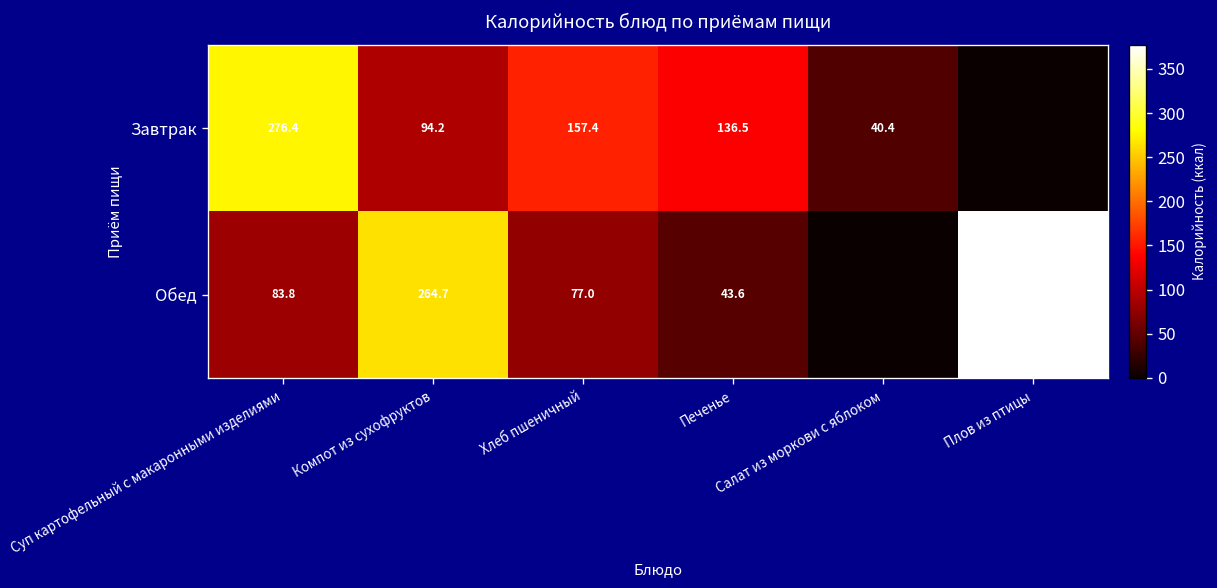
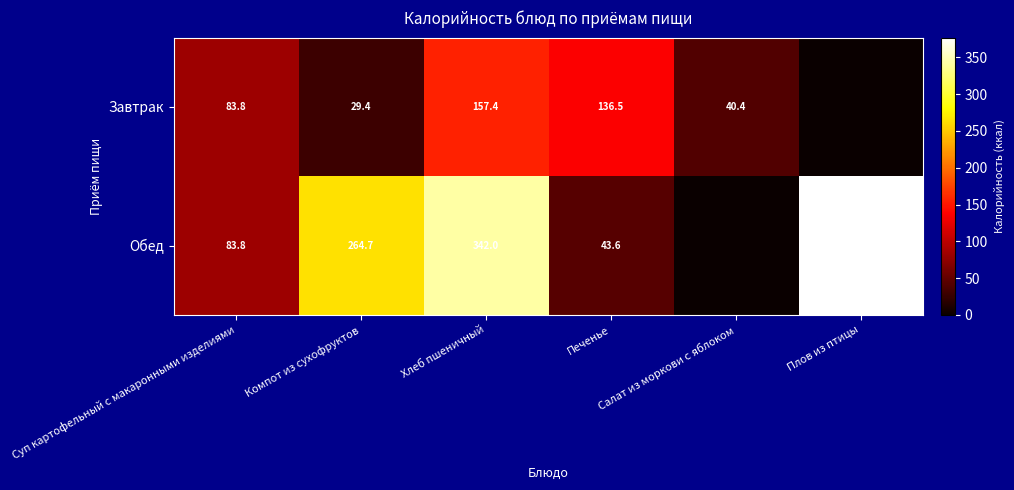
  {
    "Завтрак": {
-     "Суп картофельный с макаронными изделиями": 276.4,
-     "Компот из сухофруктов": 94.2,
+     "Суп картофельный с макаронными изделиями": 83.8,
+     "Компот из сухофруктов": 29.4,
      "Хлеб пшеничный": 157.4,
      "Печенье": 136.5,
      "Салат из моркови с яблоком": 40.4
    },
    "Обед": {
      "Суп картофельный с макаронными изделиями": 83.8,
      "Компот из сухофруктов": 264.7,
-     "Хлеб пшеничный": 77.0,
+     "Хлеб пшеничный": 342.0,
      "Печенье": 43.6
    }
  }
